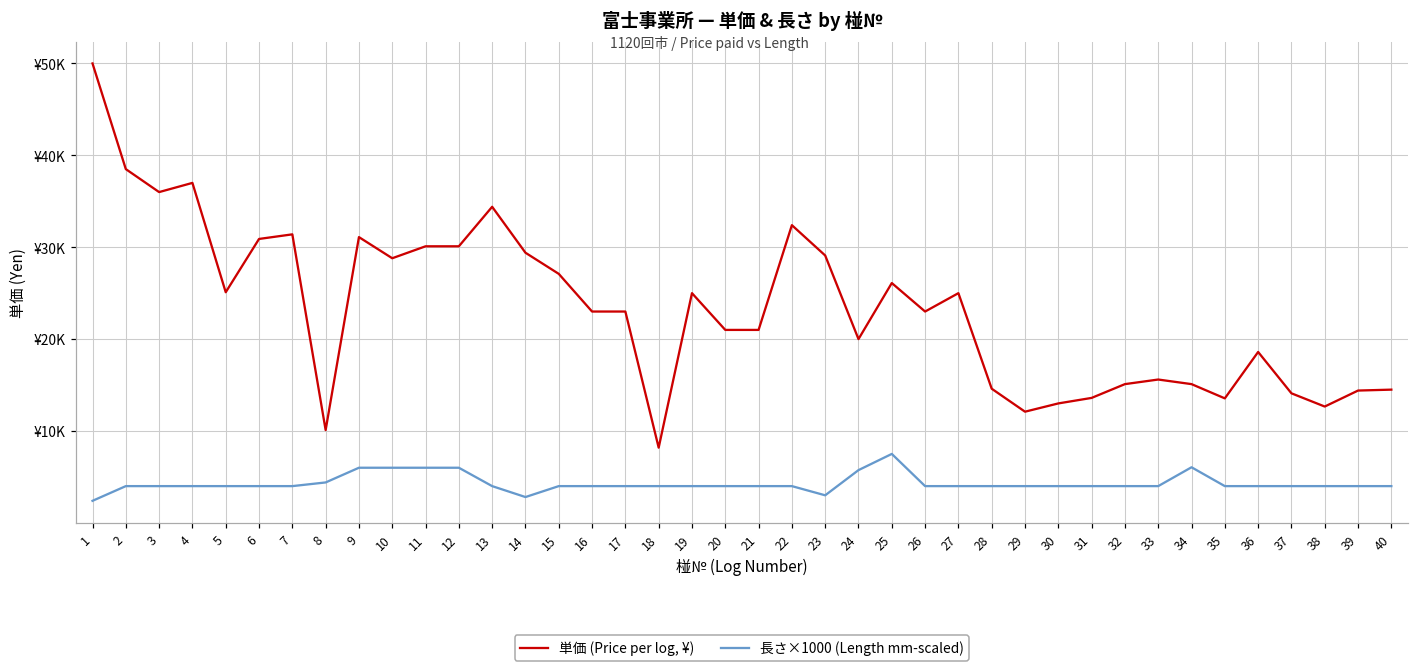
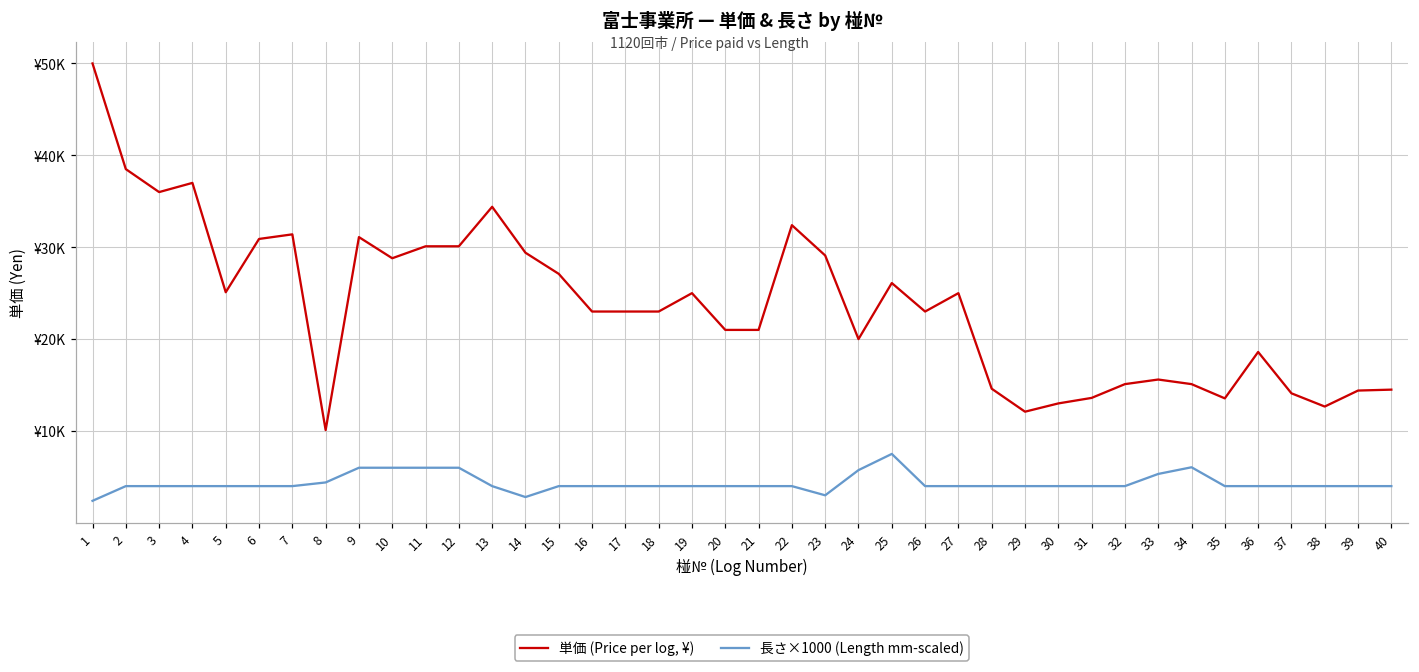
  {
    "単価 (Price per log, ¥)": {
      "1": "¥50000",
      "2": "¥39000",
      "3": "¥36000",
      "4": "¥37000",
      "5": "¥25000",
      "6": "¥31000",
      "7": "¥31000",
      "8": "¥10000",
      "9": "¥31000",
      "10": "¥29000",
      "11": "¥30000",
      "12": "¥30000",
      "13": "¥34000",
      "14": "¥29000",
      "15": "¥27000",
      "16": "¥23000",
      "17": "¥23000",
-     "18": "¥8000",
+     "18": "¥23000",
      "19": "¥25000",
      "20": "¥21000",
      "21": "¥21000",
      "22": "¥32000",
      "23": "¥29000",
      "24": "¥20000",
      "25": "¥26000",
      "26": "¥23000",
      "27": "¥25000",
      "28": "¥15000",
      "29": "¥12000",
      "30": "¥13000",
      "31": "¥14000",
      "32": "¥15000",
      "33": "¥16000",
      "34": "¥15000",
      "35": "¥14000",
      "36": "¥19000",
      "37": "¥14000",
      "38": "¥13000",
      "39": "¥14000",
      "40": "¥15000"
    },
    "長さ×1000 (Length mm-scaled)": {
      "1": "¥2000",
      "2": "¥4000",
      "3": "¥4000",
      "4": "¥4000",
      "5": "¥4000",
      "6": "¥4000",
      "7": "¥4000",
      "8": "¥4000",
      "9": "¥6000",
      "10": "¥6000",
      "11": "¥6000",
      "12": "¥6000",
      "13": "¥4000",
      "14": "¥3000",
      "15": "¥4000",
      "16": "¥4000",
      "17": "¥4000",
      "18": "¥4000",
      "19": "¥4000",
      "20": "¥4000",
      "21": "¥4000",
      "22": "¥4000",
      "23": "¥3000",
      "24": "¥6000",
      "25": "¥8000",
      "26": "¥4000",
      "27": "¥4000",
      "28": "¥4000",
      "29": "¥4000",
      "30": "¥4000",
      "31": "¥4000",
      "32": "¥4000",
-     "33": "¥4000",
+     "33": "¥5000",
      "34": "¥6000",
      "35": "¥4000",
      "36": "¥4000",
      "37": "¥4000",
      "38": "¥4000",
      "39": "¥4000",
      "40": "¥4000"
    }
  }
